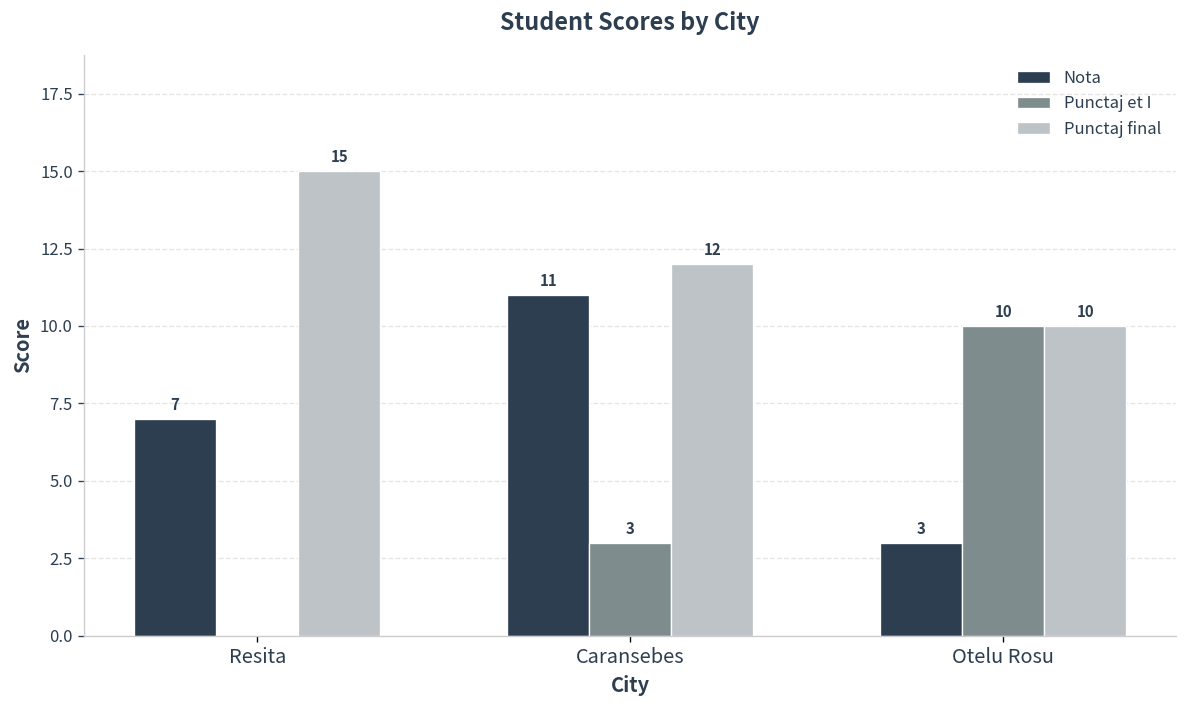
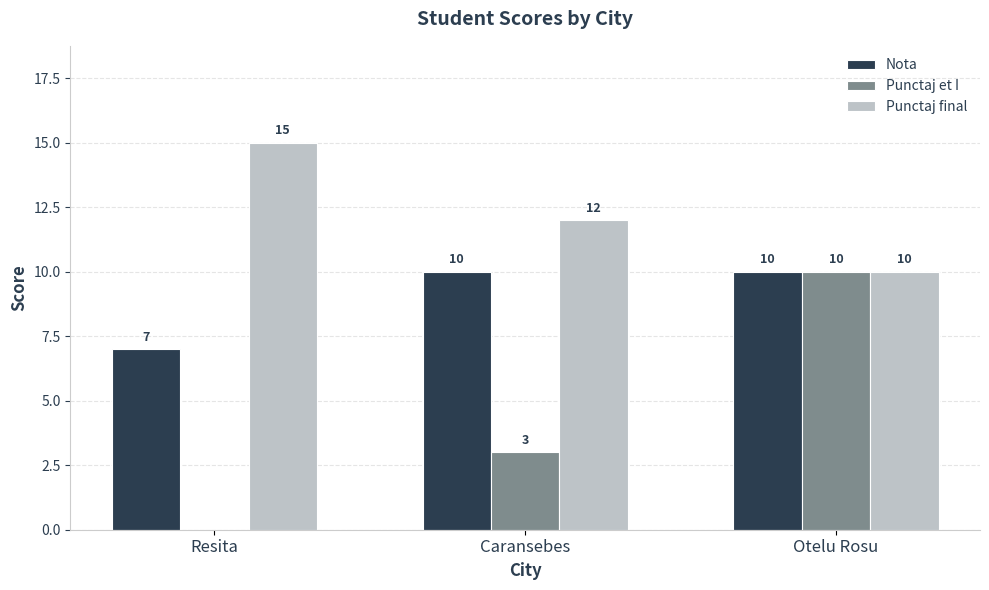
  {
    "Nota": {
      "Resita": 7,
-     "Caransebes": 11,
-     "Otelu Rosu": 3
+     "Caransebes": 10,
+     "Otelu Rosu": 10
    },
    "Punctaj et I": {
      "Caransebes": 3,
      "Otelu Rosu": 10
    },
    "Punctaj final": {
      "Resita": 15,
      "Caransebes": 12,
      "Otelu Rosu": 10
    }
  }
